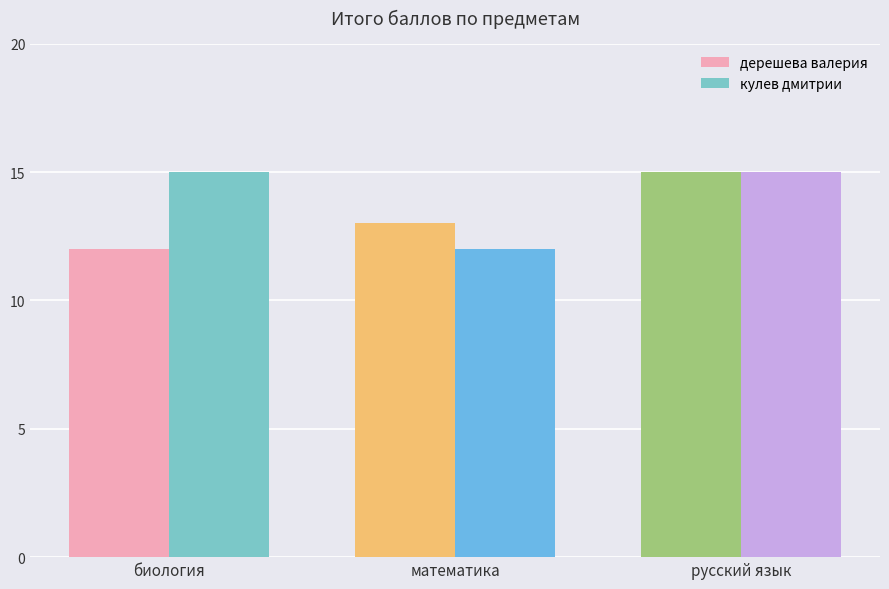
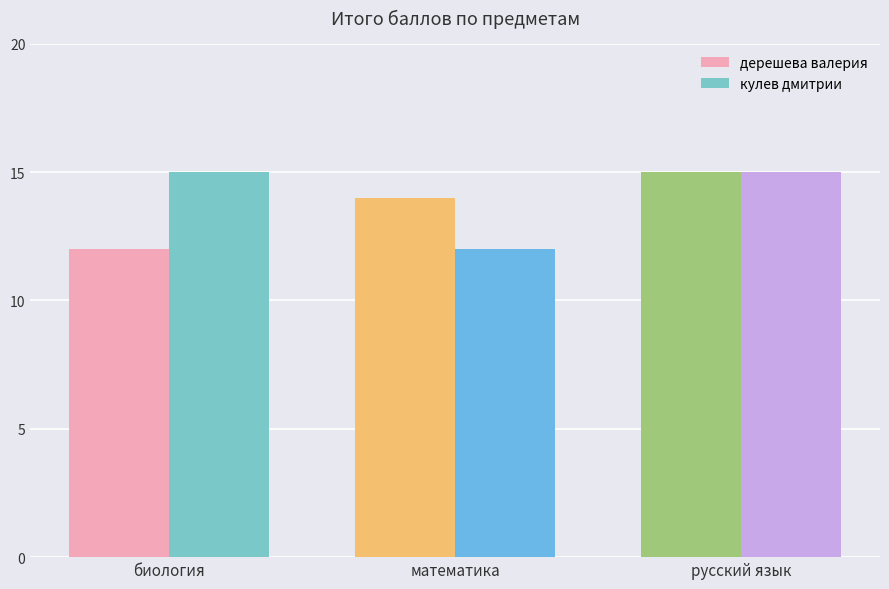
  {
    "дерешева валерия": {
      "биология": 12,
-     "математика": 13,
+     "математика": 14,
      "русский язык": 15
    },
    "кулев дмитрии": {
      "биология": 15,
      "математика": 12,
      "русский язык": 15
    }
  }
